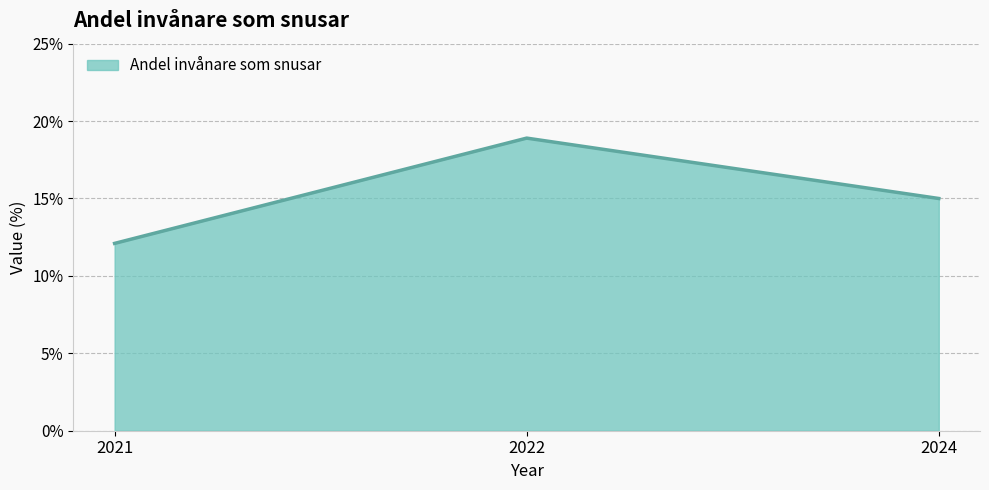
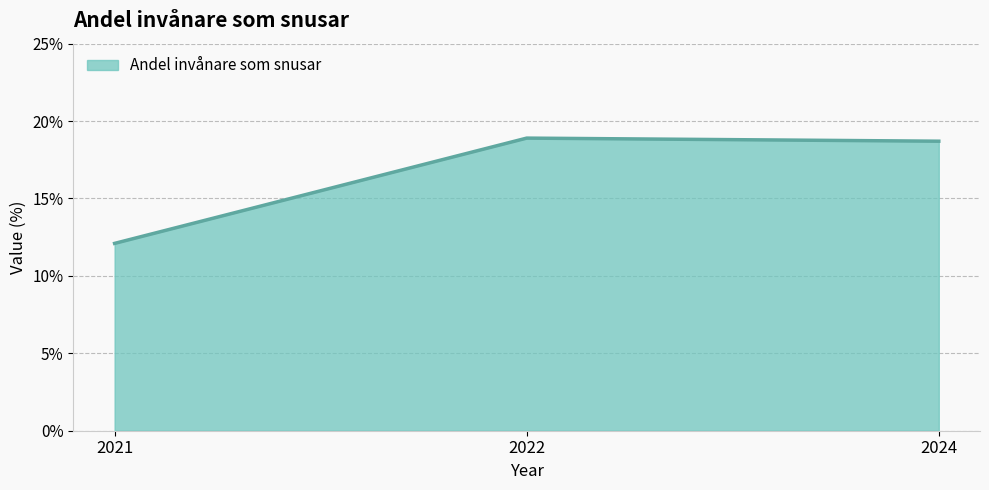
  {
    "2021": "12.1%",
    "2022": "18.9%",
-   "2024": "15.0%"
+   "2024": "18.7%"
  }
